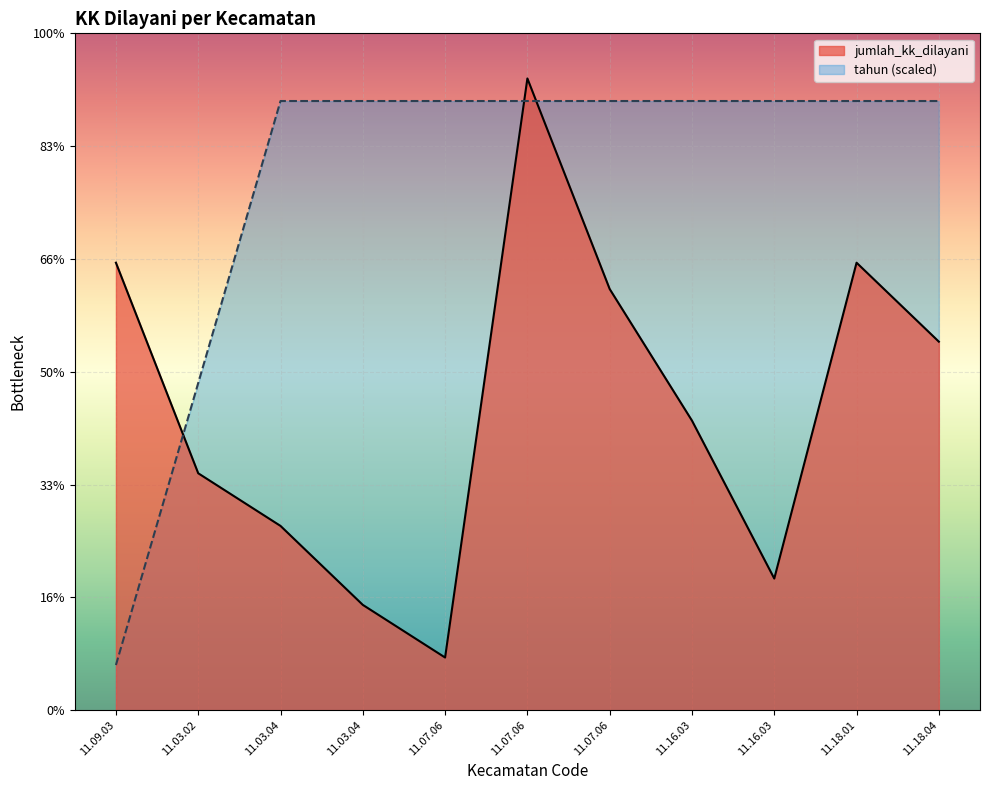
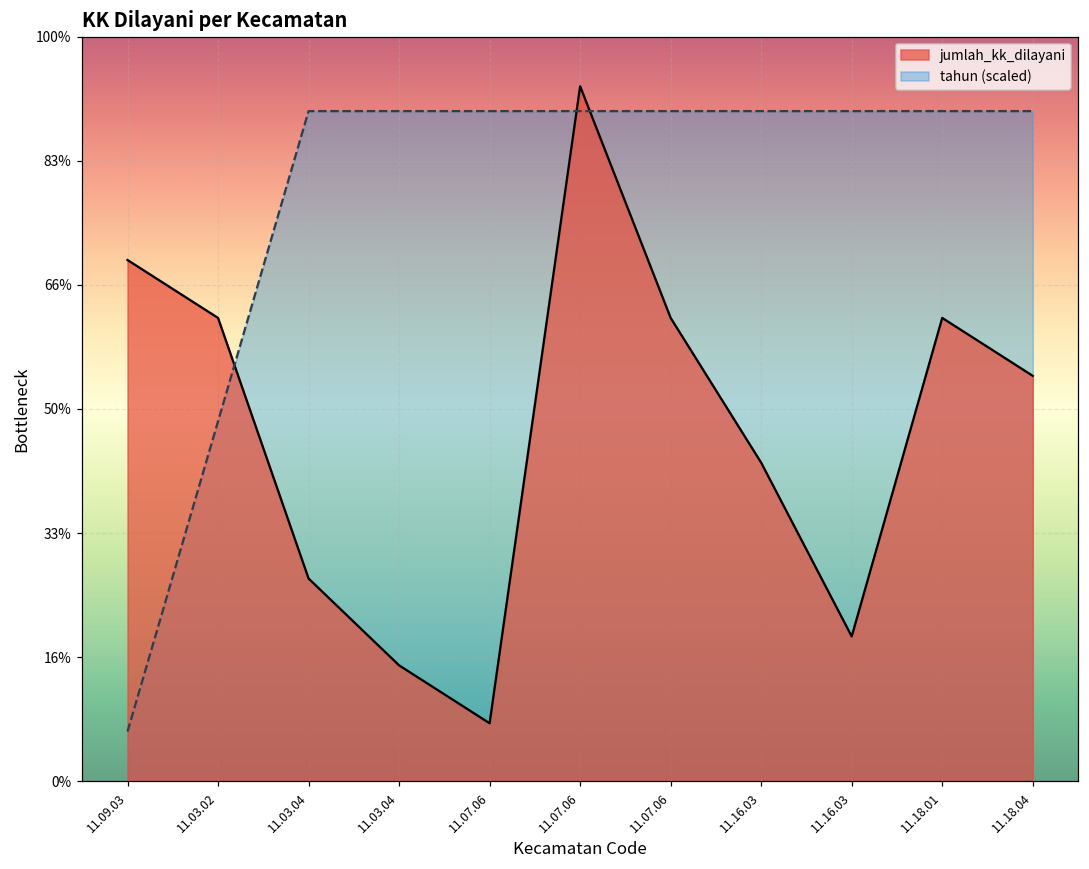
  {
    "jumlah_kk_dilayani": {
-     "11.09.03": "66%",
-     "11.03.02": "35%",
-     "11.18.01": "66%",
+     "11.09.03": "70%",
+     "11.03.02": "62%",
+     "11.18.01": "62%",
      "11.18.04": "54%"
    },
    "tahun (scaled)": {
      "11.09.03": "7%",
      "11.03.02": "48%",
      "11.18.01": "90%",
      "11.18.04": "90%"
    }
  }
